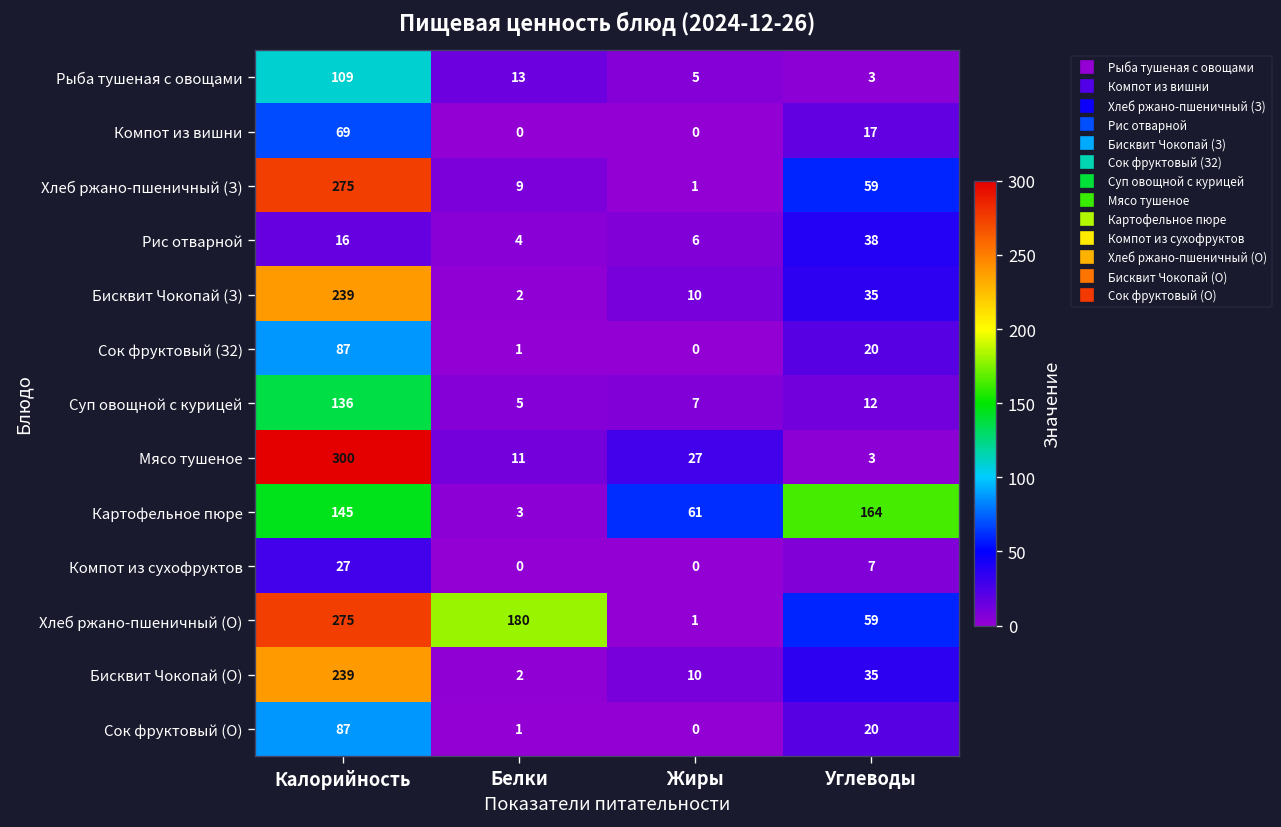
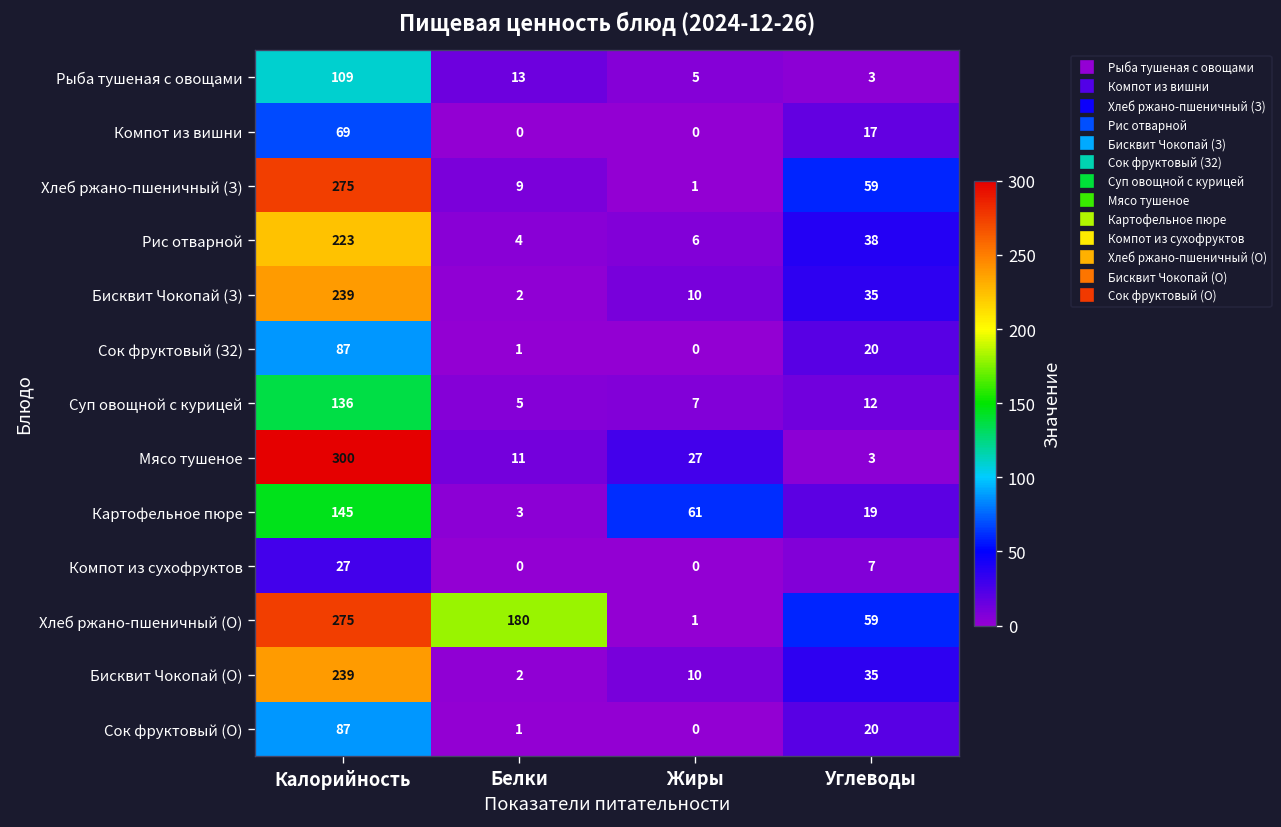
  {
    "Рыба тушеная с овощами": {
      "Калорийность": 109,
      "Белки": 13,
      "Жиры": 5,
      "Углеводы": 3
    },
    "Компот из вишни": {
      "Калорийность": 69,
      "Белки": 0,
      "Жиры": 0,
      "Углеводы": 17
    },
    "Хлеб ржано-пшеничный (З)": {
      "Калорийность": 275,
      "Белки": 9,
      "Жиры": 1,
      "Углеводы": 59
    },
    "Рис отварной": {
-     "Калорийность": 16,
+     "Калорийность": 223,
      "Белки": 4,
      "Жиры": 6,
      "Углеводы": 38
    },
    "Бисквит Чокопай (З)": {
      "Калорийность": 239,
      "Белки": 2,
      "Жиры": 10,
      "Углеводы": 35
    },
    "Сок фруктовый (З2)": {
      "Калорийность": 87,
      "Белки": 1,
      "Жиры": 0,
      "Углеводы": 20
    },
    "Суп овощной с курицей": {
      "Калорийность": 136,
      "Белки": 5,
      "Жиры": 7,
      "Углеводы": 12
    },
    "Мясо тушеное": {
      "Калорийность": 300,
      "Белки": 11,
      "Жиры": 27,
      "Углеводы": 3
    },
    "Картофельное пюре": {
      "Калорийность": 145,
      "Белки": 3,
      "Жиры": 61,
-     "Углеводы": 164
+     "Углеводы": 19
    },
    "Компот из сухофруктов": {
      "Калорийность": 27,
      "Белки": 0,
      "Жиры": 0,
      "Углеводы": 7
    },
    "Хлеб ржано-пшеничный (О)": {
      "Калорийность": 275,
      "Белки": 180,
      "Жиры": 1,
      "Углеводы": 59
    },
    "Бисквит Чокопай (О)": {
      "Калорийность": 239,
      "Белки": 2,
      "Жиры": 10,
      "Углеводы": 35
    },
    "Сок фруктовый (О)": {
      "Калорийность": 87,
      "Белки": 1,
      "Жиры": 0,
      "Углеводы": 20
    }
  }
